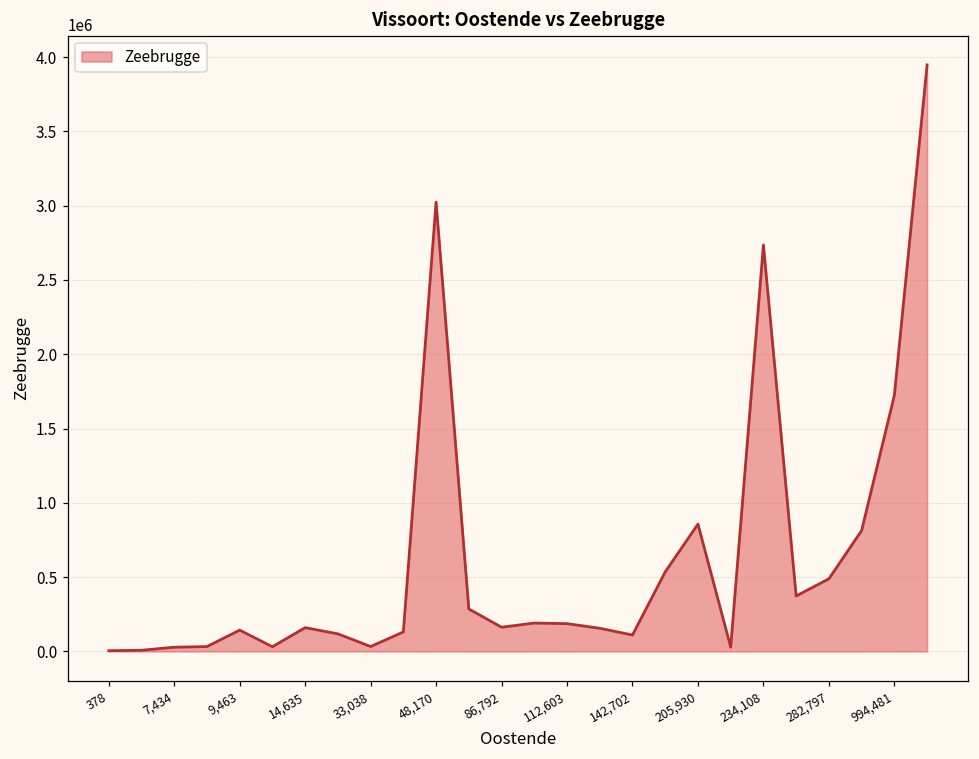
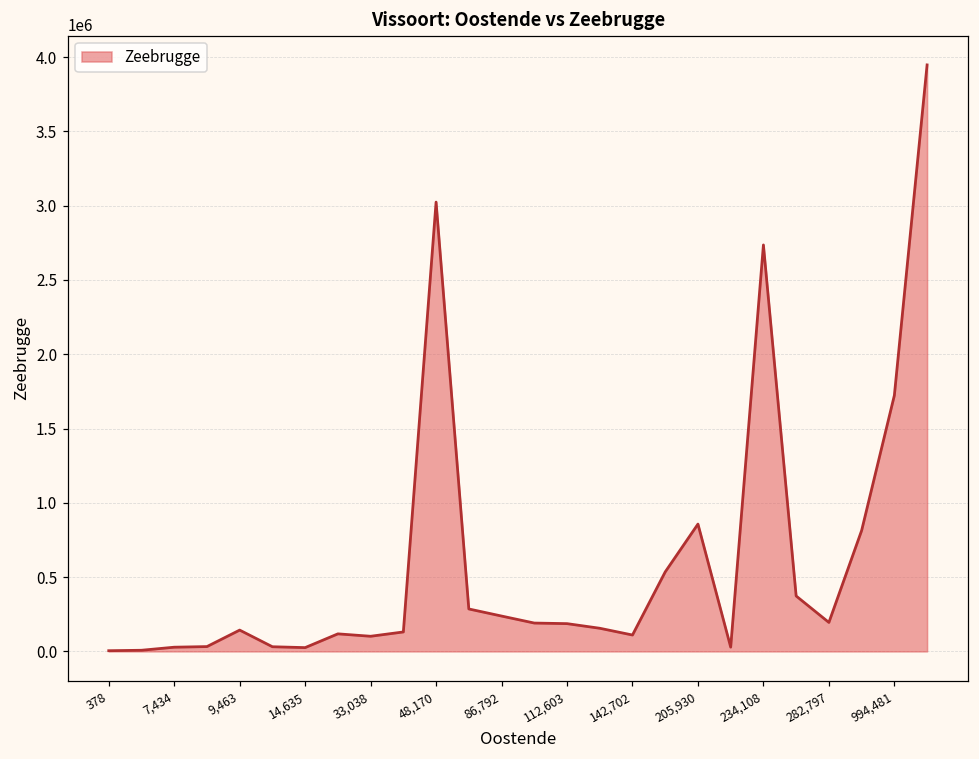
  {
    "378": 0,
    "7,434": 30000,
    "9,463": 140000,
-   "14,635": 160000,
-   "33,038": 30000,
+   "14,635": 30000,
+   "33,038": 100000,
    "48,170": 3020000,
-   "86,792": 160000,
+   "86,792": 240000,
    "112,603": 190000,
    "142,702": 110000,
    "205,930": 860000,
    "234,108": 2740000,
-   "282,797": 490000,
+   "282,797": 200000,
    "994,481": 1720000
  }
